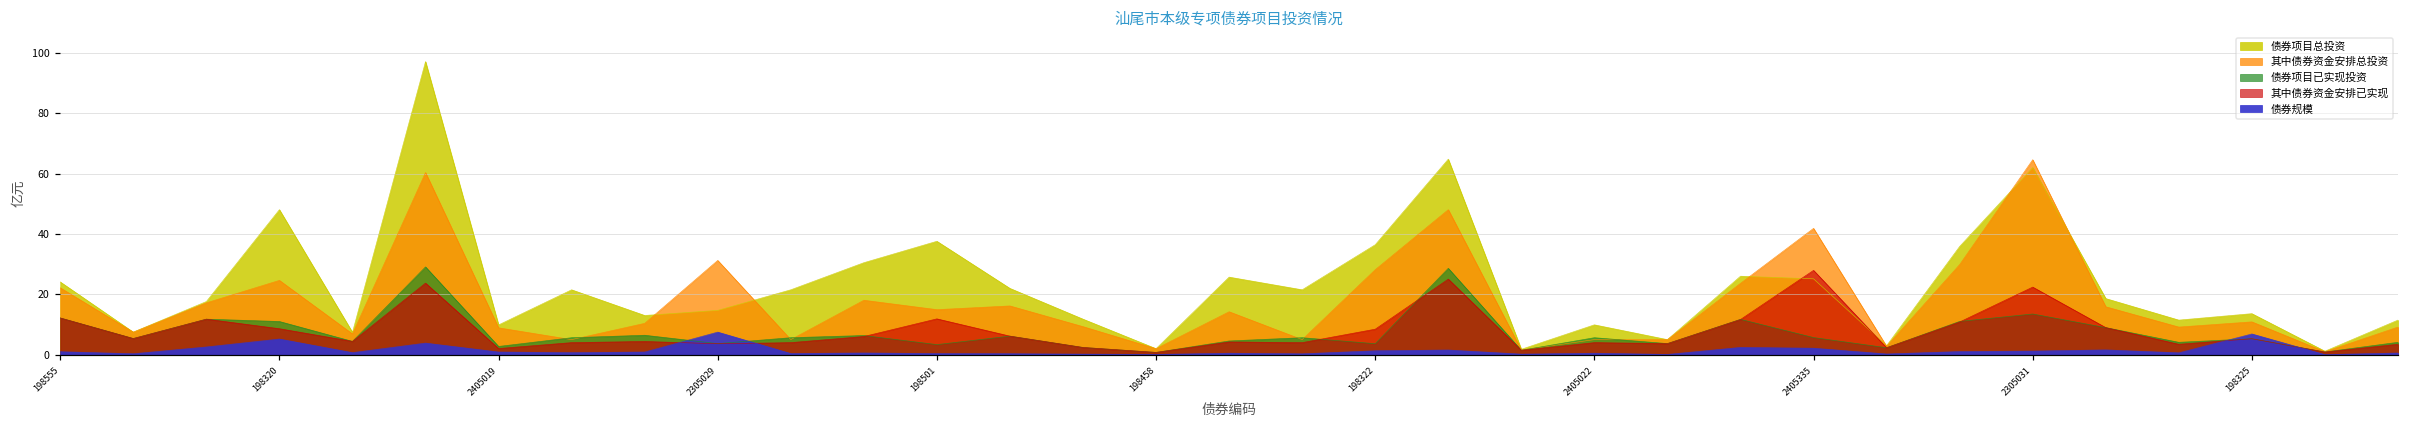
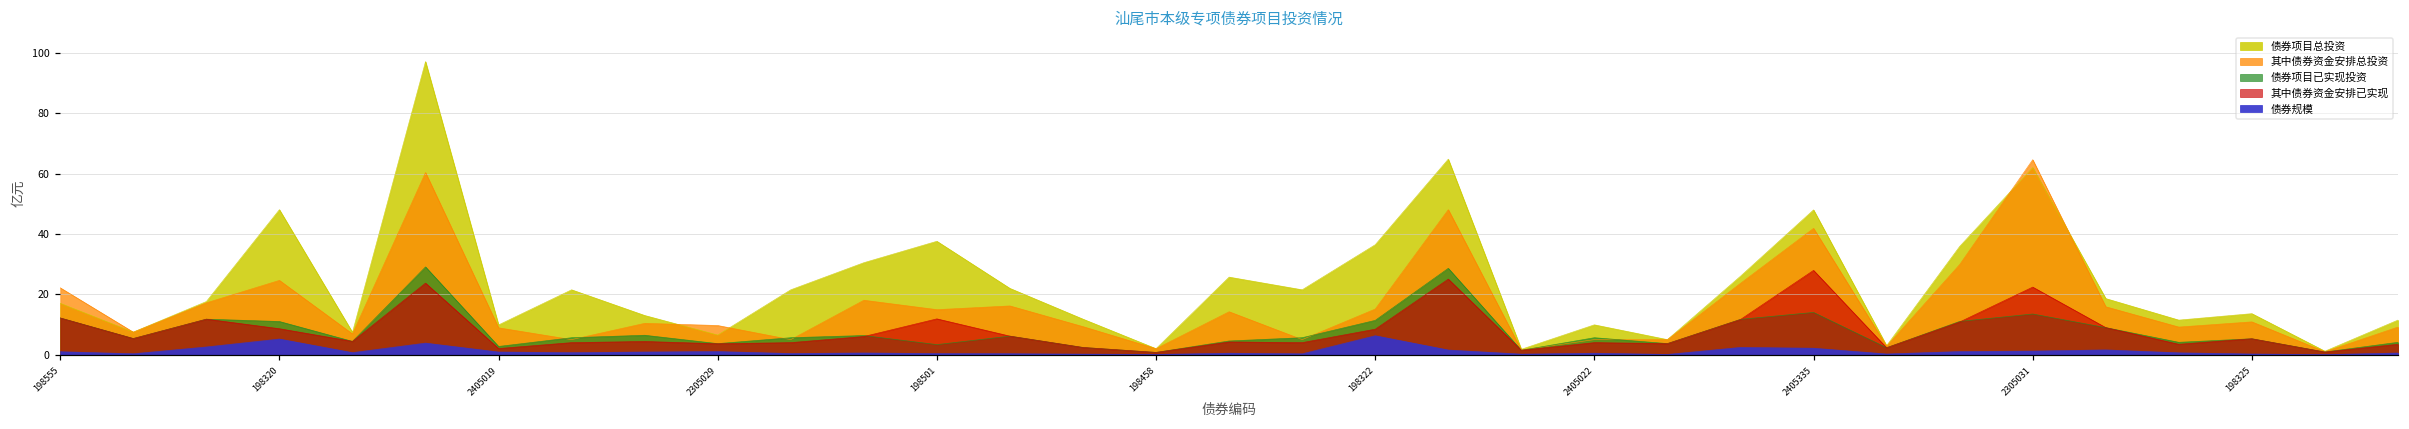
  {
    "债券项目总投资": {
-     "198555": 24,
+     "198555": 17,
      "198320": 48,
      "2405019": 10,
-     "2305029": 15,
+     "2305029": 7,
      "198501": 38,
      "198322": 36,
      "2405022": 10,
-     "2405335": 25,
+     "2405335": 48,
      "2305031": 62,
      "198325": 14
    },
    "其中债券资金安排总投资": {
      "198555": 22,
      "198320": 25,
      "2405019": 9,
-     "2305029": 31,
+     "2305029": 10,
      "198501": 15,
-     "198322": 28,
+     "198322": 15,
      "2405335": 42,
      "2305031": 65,
      "198325": 11
    },
    "债券项目已实现投资": {
      "198320": 11,
      "198501": 3,
-     "198322": 4,
-     "2405335": 6,
+     "198322": 11,
+     "2405335": 14,
      "2305031": 13
    },
    "其中债券资金安排已实现": {
      "198320": 9,
      "198501": 12,
      "198322": 8,
      "2405022": 4,
      "2405335": 28,
      "2305031": 22
    },
    "债券规模": {
      "198555": 1,
      "198320": 5,
      "2405019": 1,
-     "2305029": 7,
+     "2305029": 1,
      "198501": 0,
-     "198322": 1,
+     "198322": 6,
      "2405022": 1,
      "2405335": 2,
      "2305031": 1,
-     "198325": 7
+     "198325": 0
    }
  }
